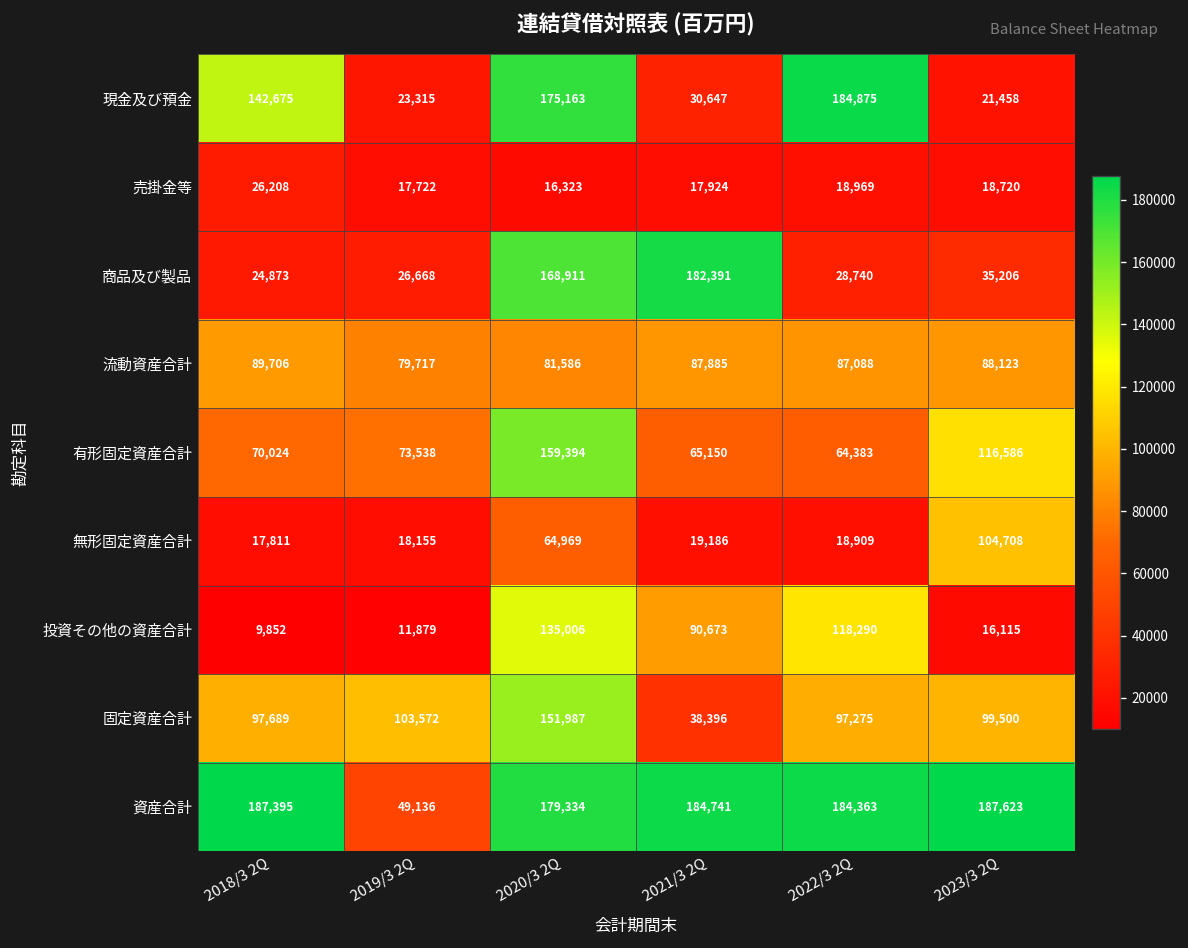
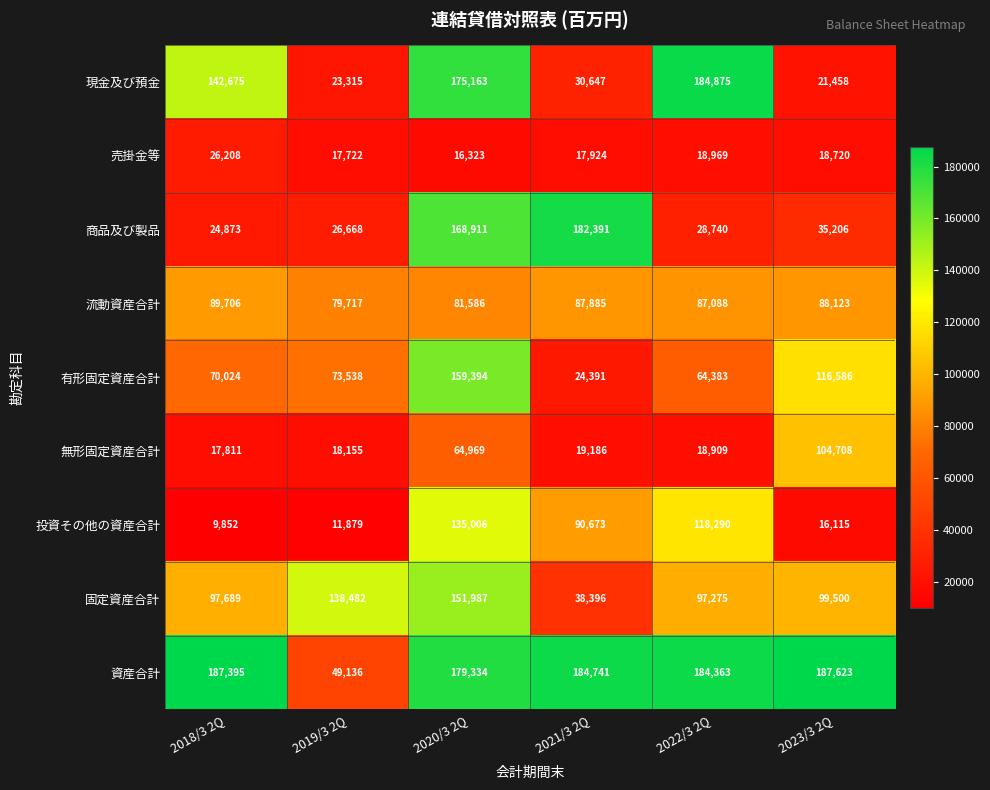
  {
    "現金及び預金": {
      "2018/3 2Q": "142,675",
      "2019/3 2Q": "23,315",
      "2020/3 2Q": "175,163",
      "2021/3 2Q": "30,647",
      "2022/3 2Q": "184,875",
      "2023/3 2Q": "21,458"
    },
    "売掛金等": {
      "2018/3 2Q": "26,208",
      "2019/3 2Q": "17,722",
      "2020/3 2Q": "16,323",
      "2021/3 2Q": "17,924",
      "2022/3 2Q": "18,969",
      "2023/3 2Q": "18,720"
    },
    "商品及び製品": {
      "2018/3 2Q": "24,873",
      "2019/3 2Q": "26,668",
      "2020/3 2Q": "168,911",
      "2021/3 2Q": "182,391",
      "2022/3 2Q": "28,740",
      "2023/3 2Q": "35,206"
    },
    "流動資産合計": {
      "2018/3 2Q": "89,706",
      "2019/3 2Q": "79,717",
      "2020/3 2Q": "81,586",
      "2021/3 2Q": "87,885",
      "2022/3 2Q": "87,088",
      "2023/3 2Q": "88,123"
    },
    "有形固定資産合計": {
      "2018/3 2Q": "70,024",
      "2019/3 2Q": "73,538",
      "2020/3 2Q": "159,394",
-     "2021/3 2Q": "65,150",
+     "2021/3 2Q": "24,391",
      "2022/3 2Q": "64,383",
      "2023/3 2Q": "116,586"
    },
    "無形固定資産合計": {
      "2018/3 2Q": "17,811",
      "2019/3 2Q": "18,155",
      "2020/3 2Q": "64,969",
      "2021/3 2Q": "19,186",
      "2022/3 2Q": "18,909",
      "2023/3 2Q": "104,708"
    },
    "投資その他の資産合計": {
      "2018/3 2Q": "9,852",
      "2019/3 2Q": "11,879",
      "2020/3 2Q": "135,006",
      "2021/3 2Q": "90,673",
      "2022/3 2Q": "118,290",
      "2023/3 2Q": "16,115"
    },
    "固定資産合計": {
      "2018/3 2Q": "97,689",
-     "2019/3 2Q": "103,572",
+     "2019/3 2Q": "138,482",
      "2020/3 2Q": "151,987",
      "2021/3 2Q": "38,396",
      "2022/3 2Q": "97,275",
      "2023/3 2Q": "99,500"
    },
    "資産合計": {
      "2018/3 2Q": "187,395",
      "2019/3 2Q": "49,136",
      "2020/3 2Q": "179,334",
      "2021/3 2Q": "184,741",
      "2022/3 2Q": "184,363",
      "2023/3 2Q": "187,623"
    }
  }
